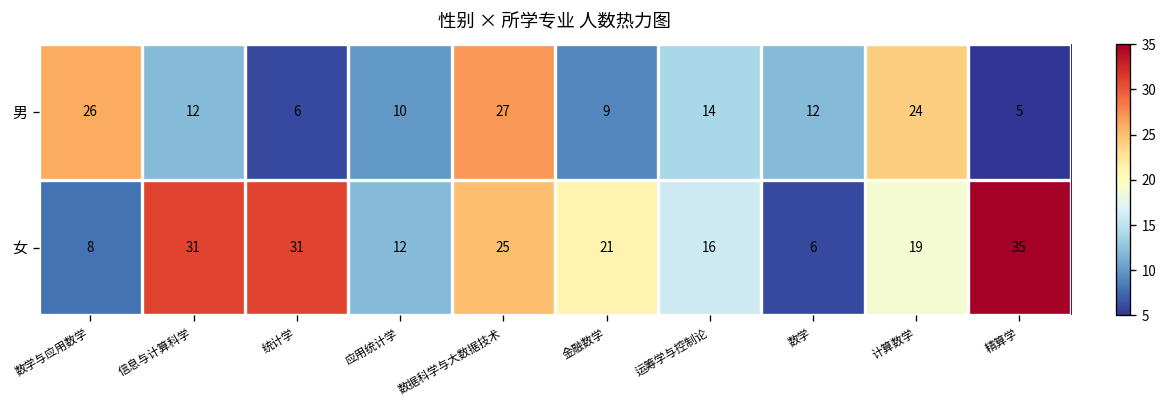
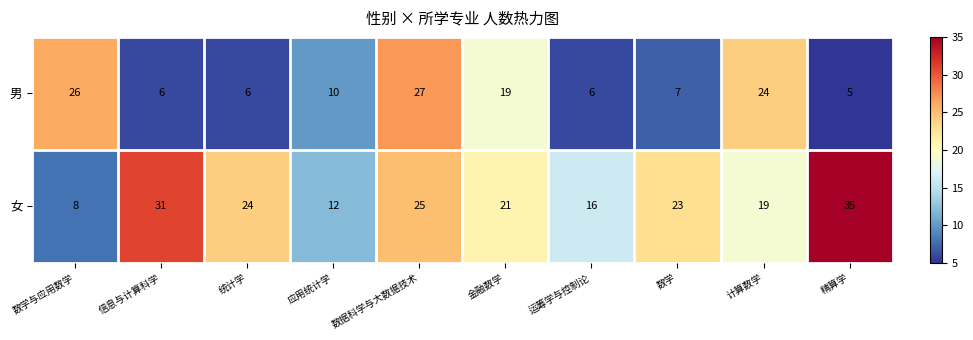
  {
    "男": {
      "数学与应用数学": 26,
-     "信息与计算科学": 12,
+     "信息与计算科学": 6,
      "统计学": 6,
      "应用统计学": 10,
      "数据科学与大数据技术": 27,
-     "金融数学": 9,
-     "运筹学与控制论": 14,
-     "数学": 12,
+     "金融数学": 19,
+     "运筹学与控制论": 6,
+     "数学": 7,
      "计算数学": 24,
      "精算学": 5
    },
    "女": {
      "数学与应用数学": 8,
      "信息与计算科学": 31,
-     "统计学": 31,
+     "统计学": 24,
      "应用统计学": 12,
      "数据科学与大数据技术": 25,
      "金融数学": 21,
      "运筹学与控制论": 16,
-     "数学": 6,
+     "数学": 23,
      "计算数学": 19,
      "精算学": 35
    }
  }
